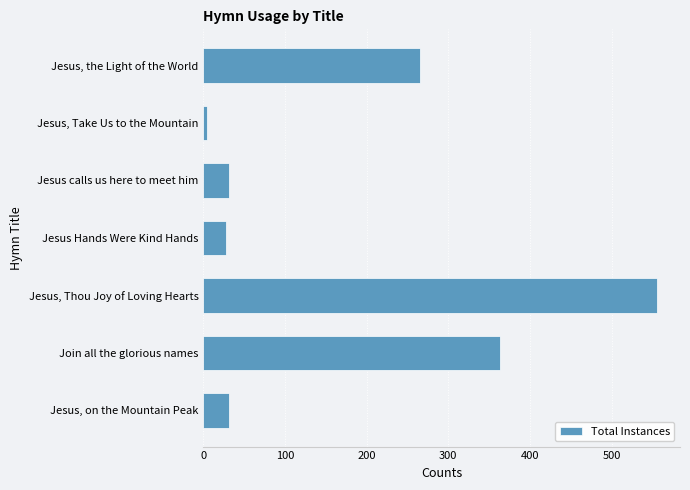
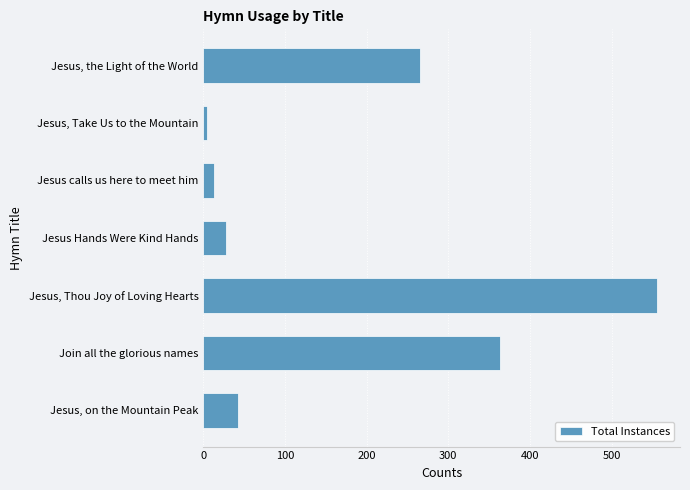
  {
    "Jesus, the Light of the World": 270,
    "Jesus, Take Us to the Mountain": 0,
-   "Jesus calls us here to meet him": 30,
+   "Jesus calls us here to meet him": 10,
    "Jesus Hands Were Kind Hands": 30,
    "Jesus, Thou Joy of Loving Hearts": 560,
    "Join all the glorious names": 360,
-   "Jesus, on the Mountain Peak": 30
+   "Jesus, on the Mountain Peak": 40
  }
